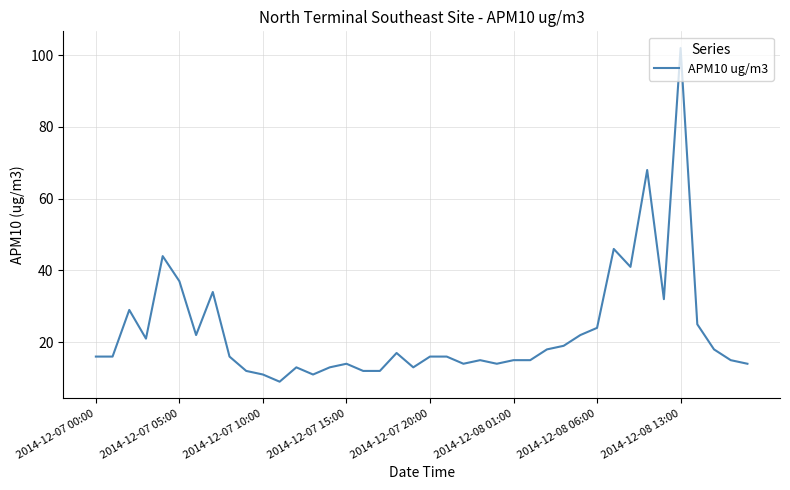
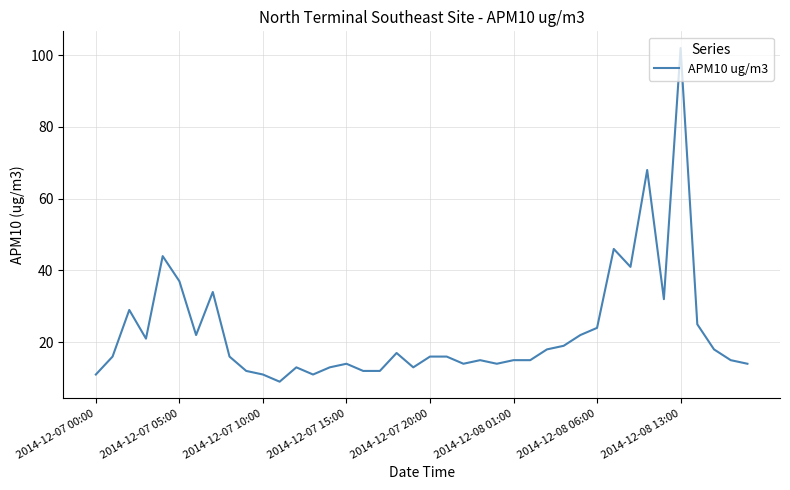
  {
-   "2014-12-07 00:00": 16,
+   "2014-12-07 00:00": 11,
    "2014-12-07 05:00": 37,
    "2014-12-07 10:00": 11,
    "2014-12-07 15:00": 14,
    "2014-12-07 20:00": 16,
    "2014-12-08 01:00": 15,
    "2014-12-08 06:00": 24
  }
